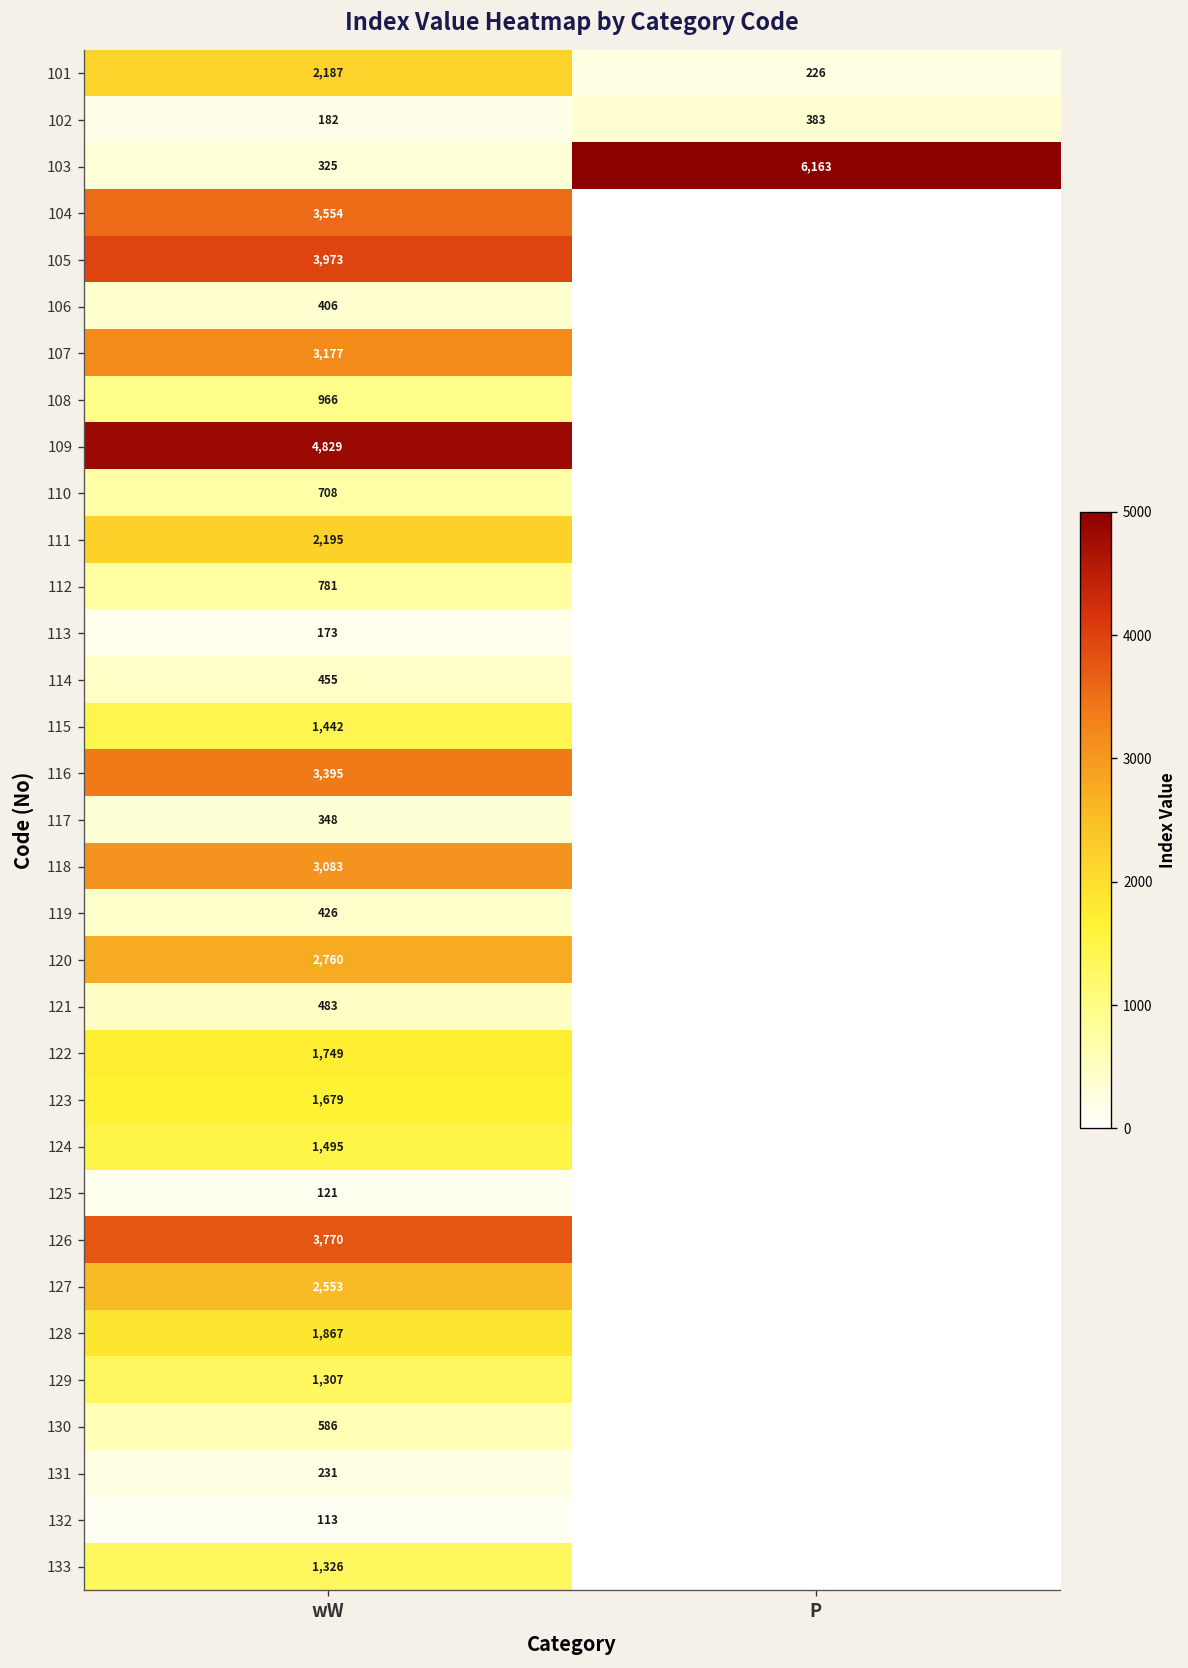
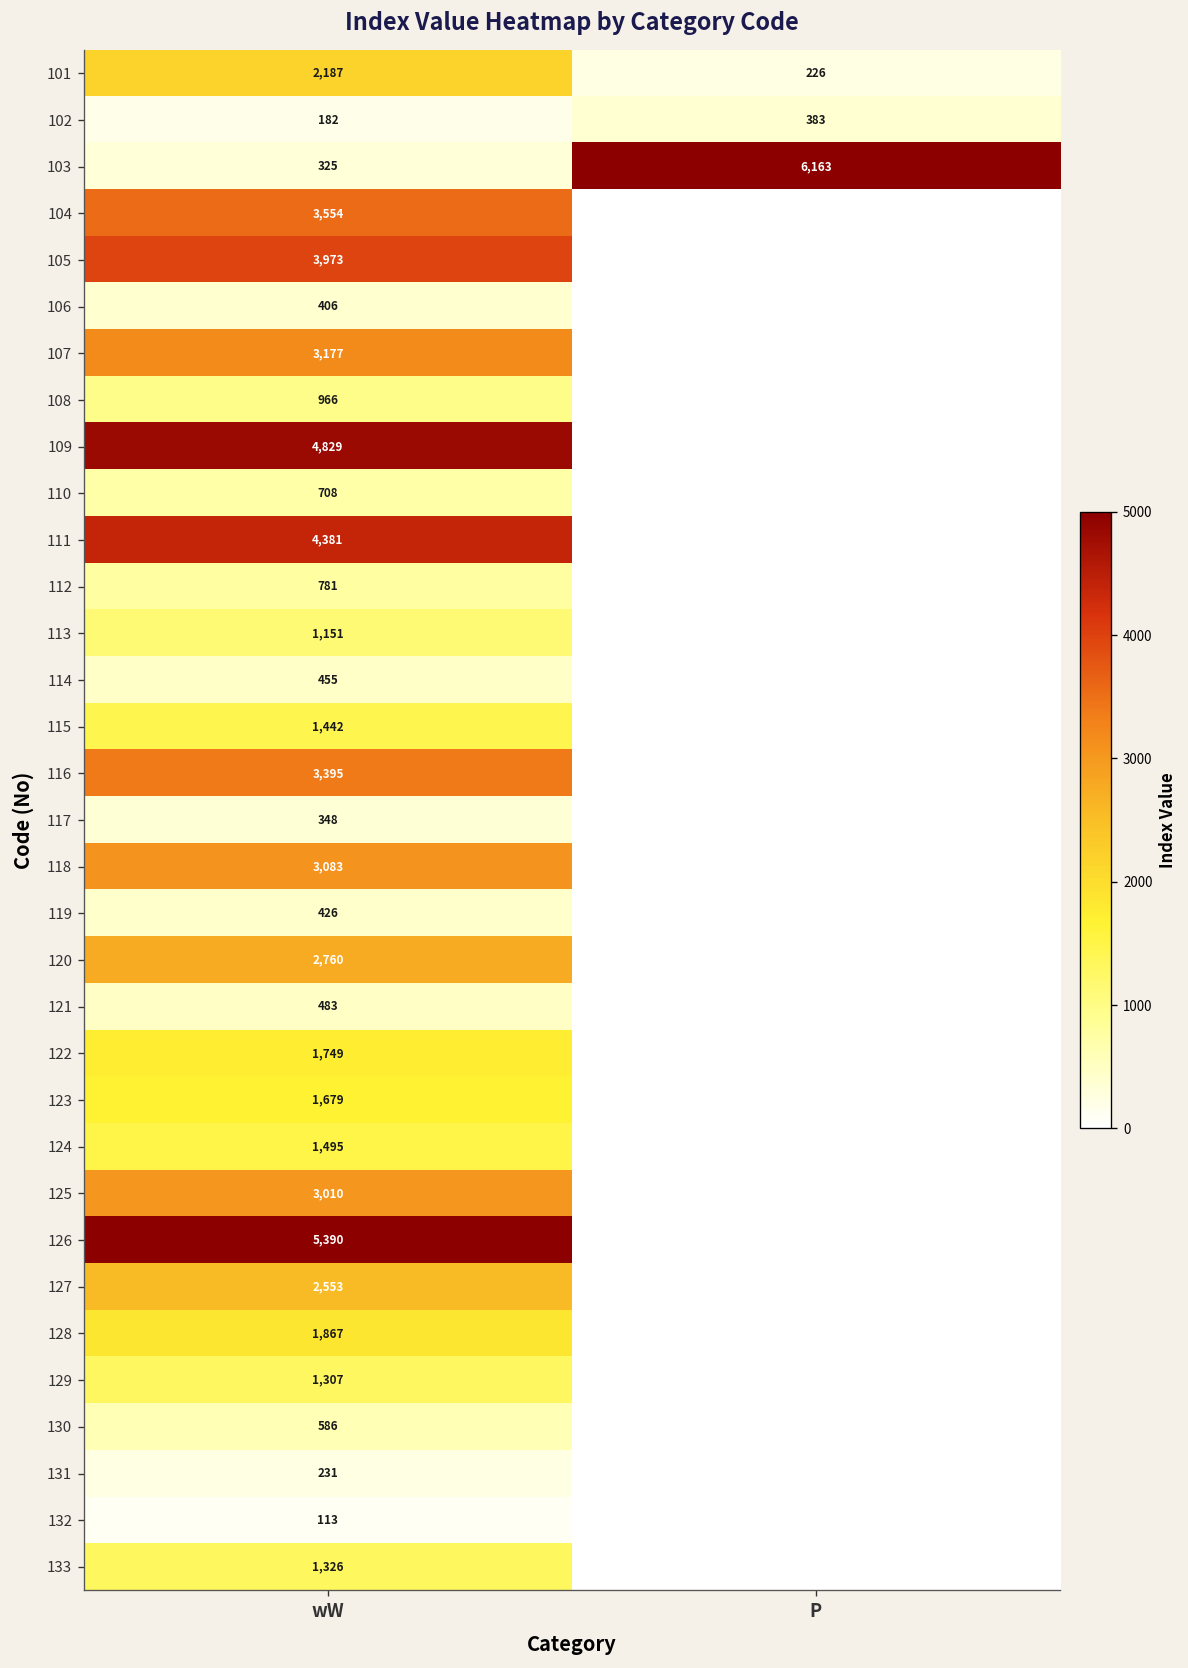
  {
    "101": {
      "wW": "2,187",
      "P": "226"
    },
    "102": {
      "wW": "182",
      "P": "383"
    },
    "103": {
      "wW": "325",
      "P": "6,163"
    },
    "104": {
      "wW": "3,554"
    },
    "105": {
      "wW": "3,973"
    },
    "106": {
      "wW": "406"
    },
    "107": {
      "wW": "3,177"
    },
    "108": {
      "wW": "966"
    },
    "109": {
      "wW": "4,829"
    },
    "110": {
      "wW": "708"
    },
    "111": {
-     "wW": "2,195"
+     "wW": "4,381"
    },
    "112": {
      "wW": "781"
    },
    "113": {
-     "wW": "173"
+     "wW": "1,151"
    },
    "114": {
      "wW": "455"
    },
    "115": {
      "wW": "1,442"
    },
    "116": {
      "wW": "3,395"
    },
    "117": {
      "wW": "348"
    },
    "118": {
      "wW": "3,083"
    },
    "119": {
      "wW": "426"
    },
    "120": {
      "wW": "2,760"
    },
    "121": {
      "wW": "483"
    },
    "122": {
      "wW": "1,749"
    },
    "123": {
      "wW": "1,679"
    },
    "124": {
      "wW": "1,495"
    },
    "125": {
-     "wW": "121"
+     "wW": "3,010"
    },
    "126": {
-     "wW": "3,770"
+     "wW": "5,390"
    },
    "127": {
      "wW": "2,553"
    },
    "128": {
      "wW": "1,867"
    },
    "129": {
      "wW": "1,307"
    },
    "130": {
      "wW": "586"
    },
    "131": {
      "wW": "231"
    },
    "132": {
      "wW": "113"
    },
    "133": {
      "wW": "1,326"
    }
  }
